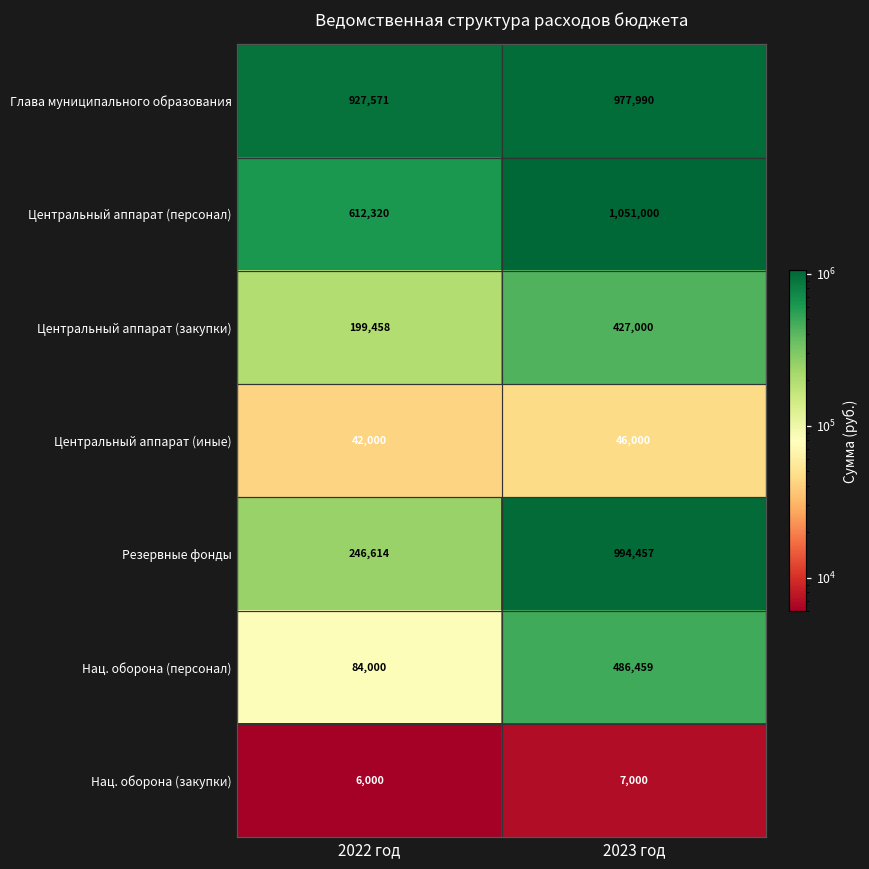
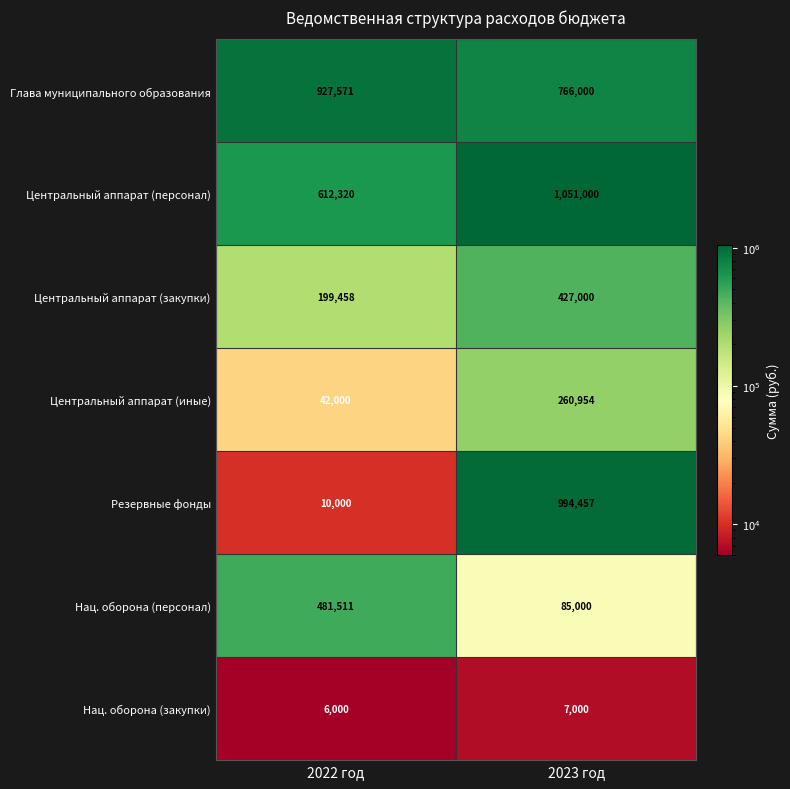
  {
    "Глава муниципального образования": {
      "2022 год": "927,571",
-     "2023 год": "977,990"
+     "2023 год": "766,000"
    },
    "Центральный аппарат (персонал)": {
      "2022 год": "612,320",
      "2023 год": "1,051,000"
    },
    "Центральный аппарат (закупки)": {
      "2022 год": "199,458",
      "2023 год": "427,000"
    },
    "Центральный аппарат (иные)": {
      "2022 год": "42,000",
-     "2023 год": "46,000"
+     "2023 год": "260,954"
    },
    "Резервные фонды": {
-     "2022 год": "246,614",
+     "2022 год": "10,000",
      "2023 год": "994,457"
    },
    "Нац. оборона (персонал)": {
-     "2022 год": "84,000",
-     "2023 год": "486,459"
+     "2022 год": "481,511",
+     "2023 год": "85,000"
    },
    "Нац. оборона (закупки)": {
      "2022 год": "6,000",
      "2023 год": "7,000"
    }
  }
